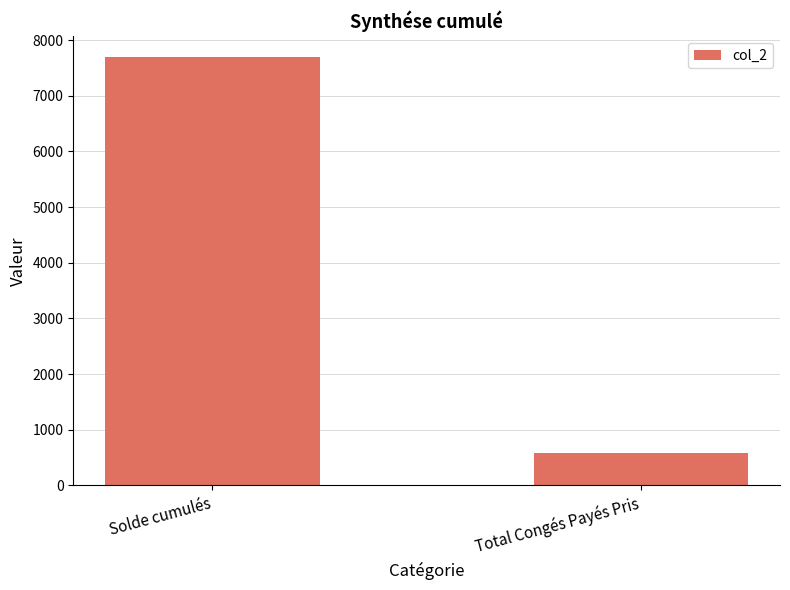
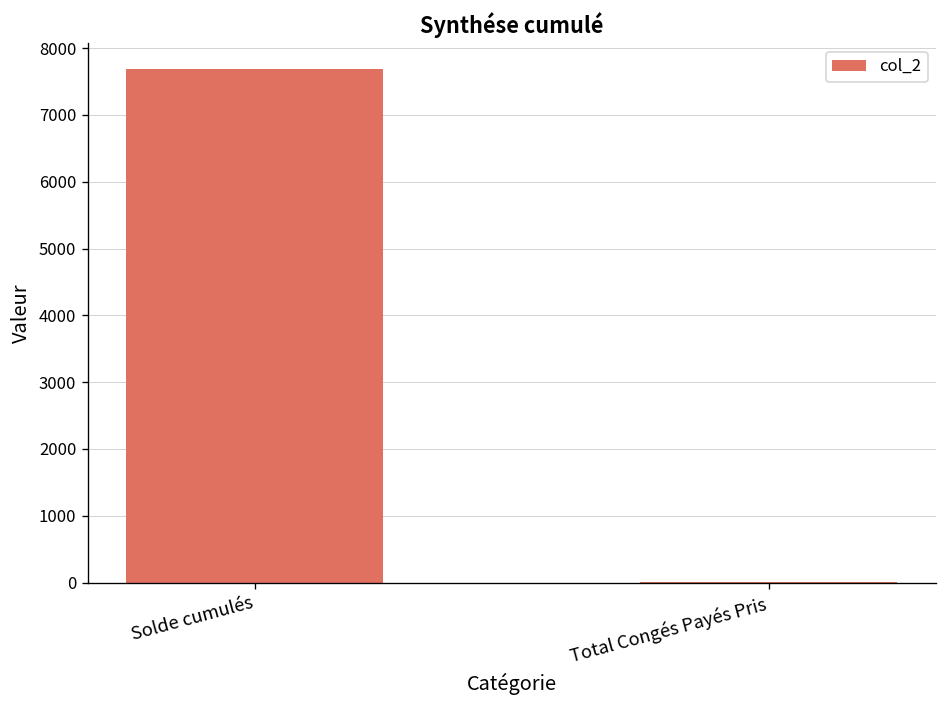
  {
    "Solde cumulés": 7700,
-   "Total Congés Payés Pris": 600
+   "Total Congés Payés Pris": 0
  }
